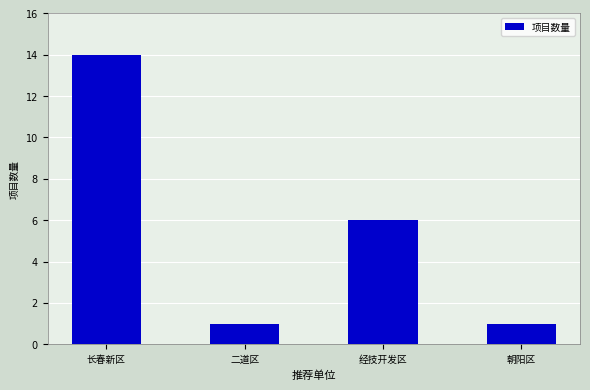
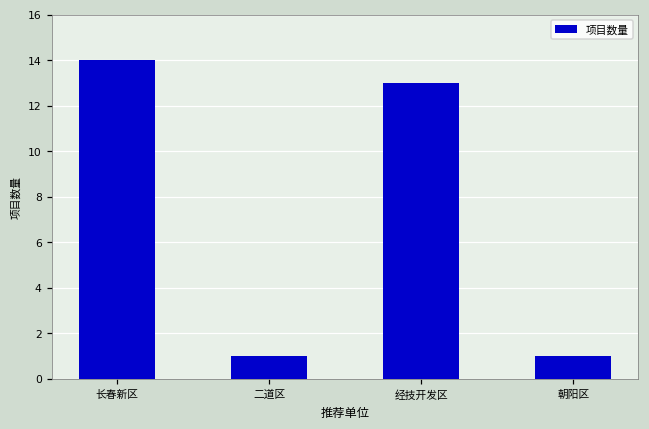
  {
    "长春新区": 14,
    "二道区": 1,
-   "经技开发区": 6,
+   "经技开发区": 13,
    "朝阳区": 1
  }
